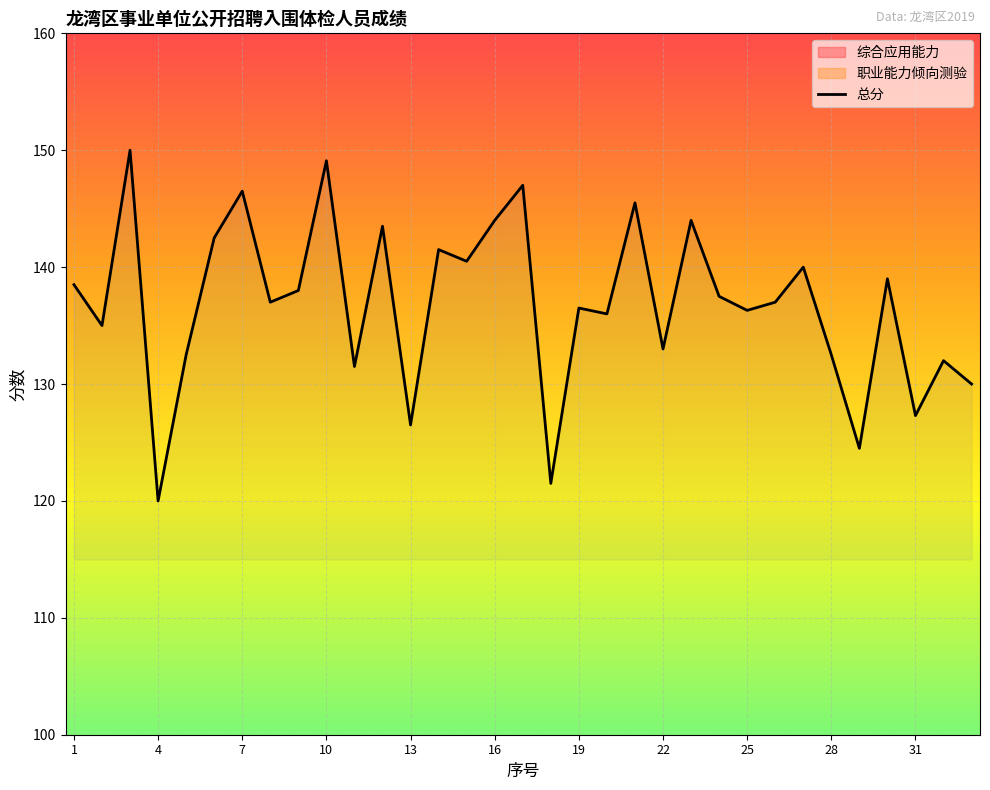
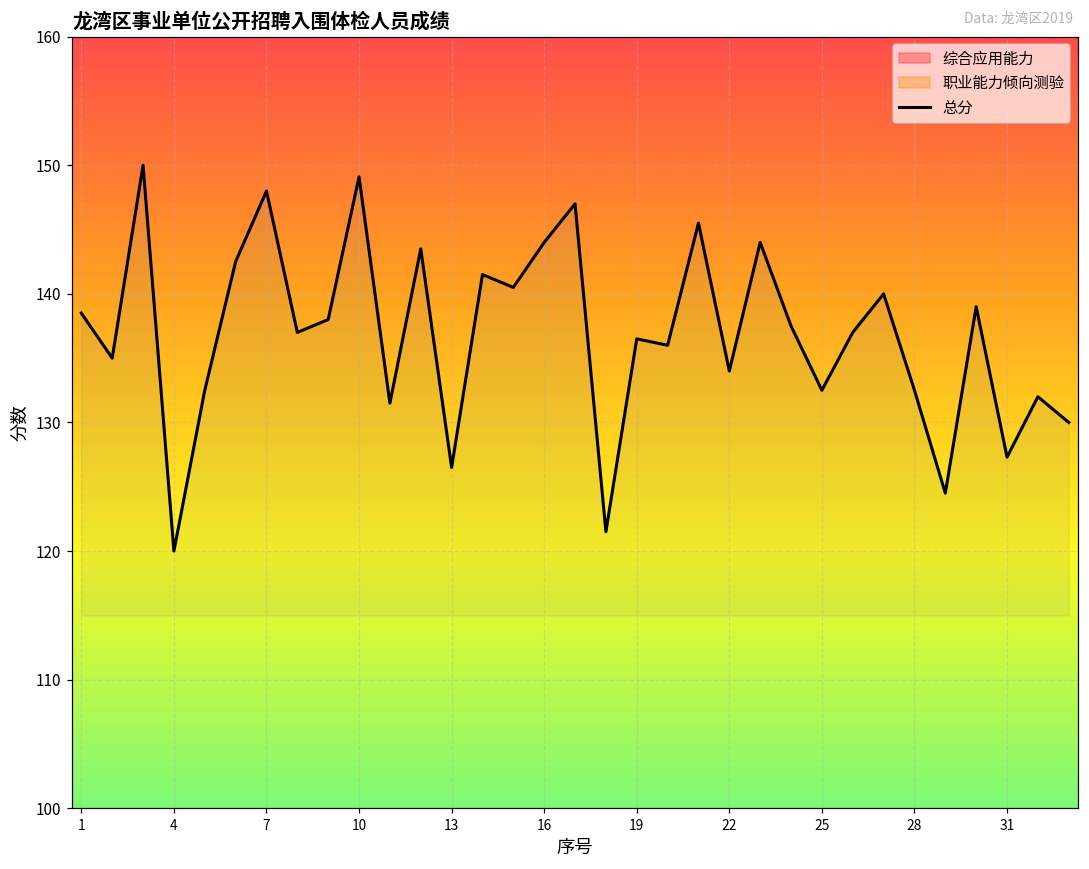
  {
    "总分": {
      "1": 138.5,
      "4": 120.0,
-     "7": 146.5,
+     "7": 148.0,
      "10": 149.1,
      "13": 126.5,
      "16": 144.0,
      "19": 136.5,
-     "22": 133,
-     "25": 136.3,
+     "22": 134,
+     "25": 132.5,
      "28": 132.5,
      "31": 127.3
    }
  }
